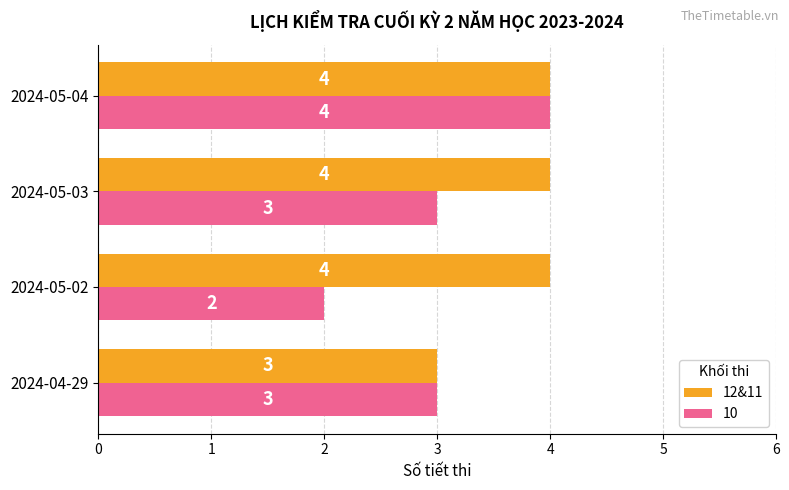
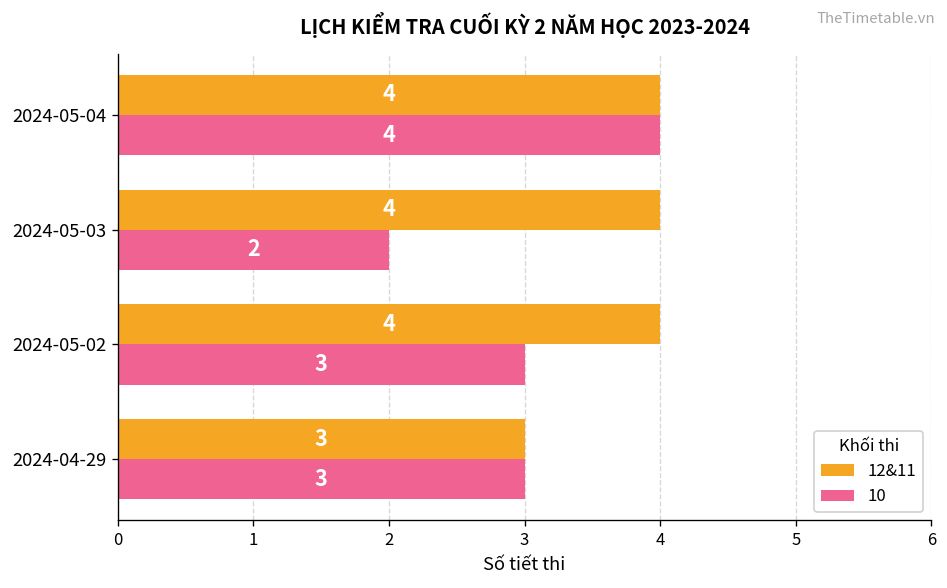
  {
    "12&11": {
      "2024-05-04": 4,
      "2024-05-03": 4,
      "2024-05-02": 4,
      "2024-04-29": 3
    },
    "10": {
      "2024-05-04": 4,
-     "2024-05-03": 3,
-     "2024-05-02": 2,
+     "2024-05-03": 2,
+     "2024-05-02": 3,
      "2024-04-29": 3
    }
  }
